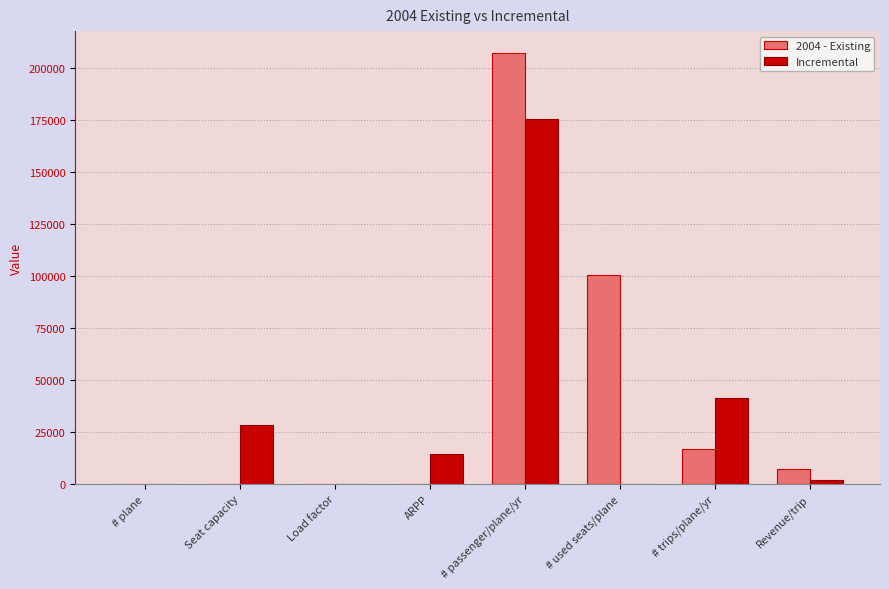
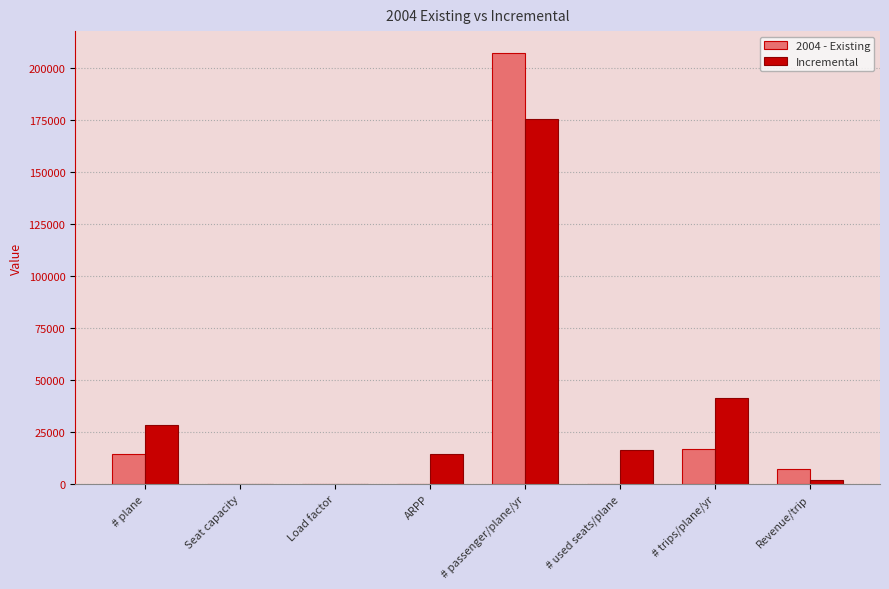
  {
    "2004 - Existing": {
-     "# plane": 0,
+     "# plane": 14000,
      "# passenger/plane/yr": 207000,
-     "# used seats/plane": 101000,
+     "# used seats/plane": 0,
      "# trips/plane/yr": 17000,
      "Revenue/trip": 7000
    },
    "Incremental": {
-     "# plane": 0,
-     "Seat capacity": 28000,
+     "# plane": 28000,
+     "Seat capacity": 0,
      "ARPP": 15000,
      "# passenger/plane/yr": 176000,
-     "# used seats/plane": 0,
+     "# used seats/plane": 16000,
      "# trips/plane/yr": 41000,
      "Revenue/trip": 2000
    }
  }
